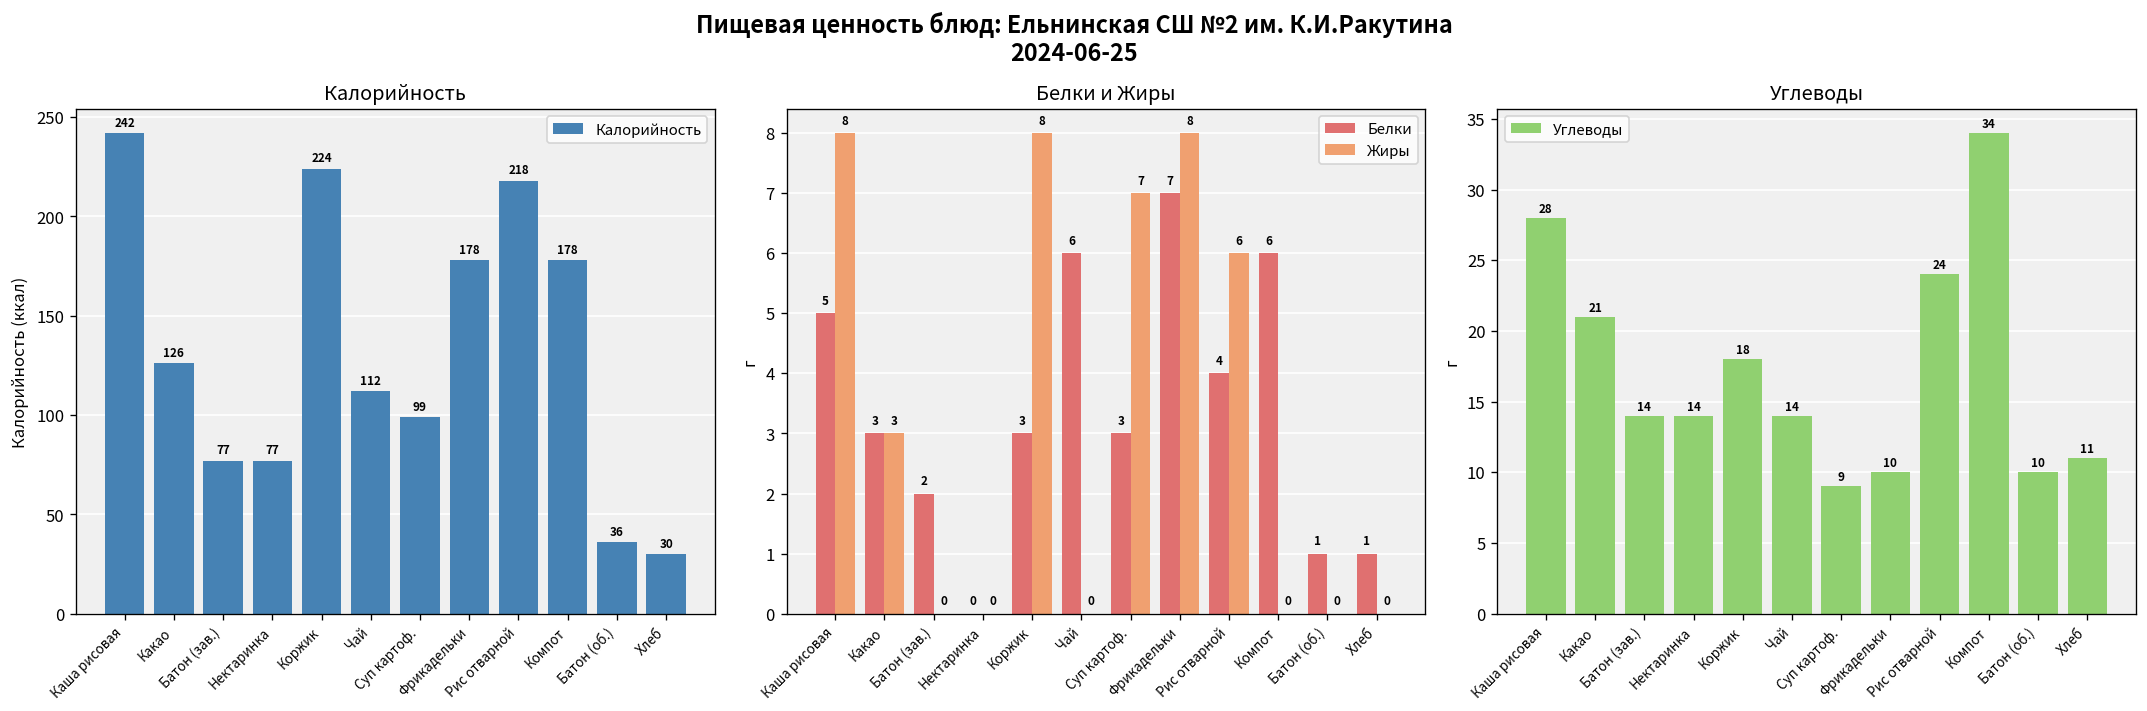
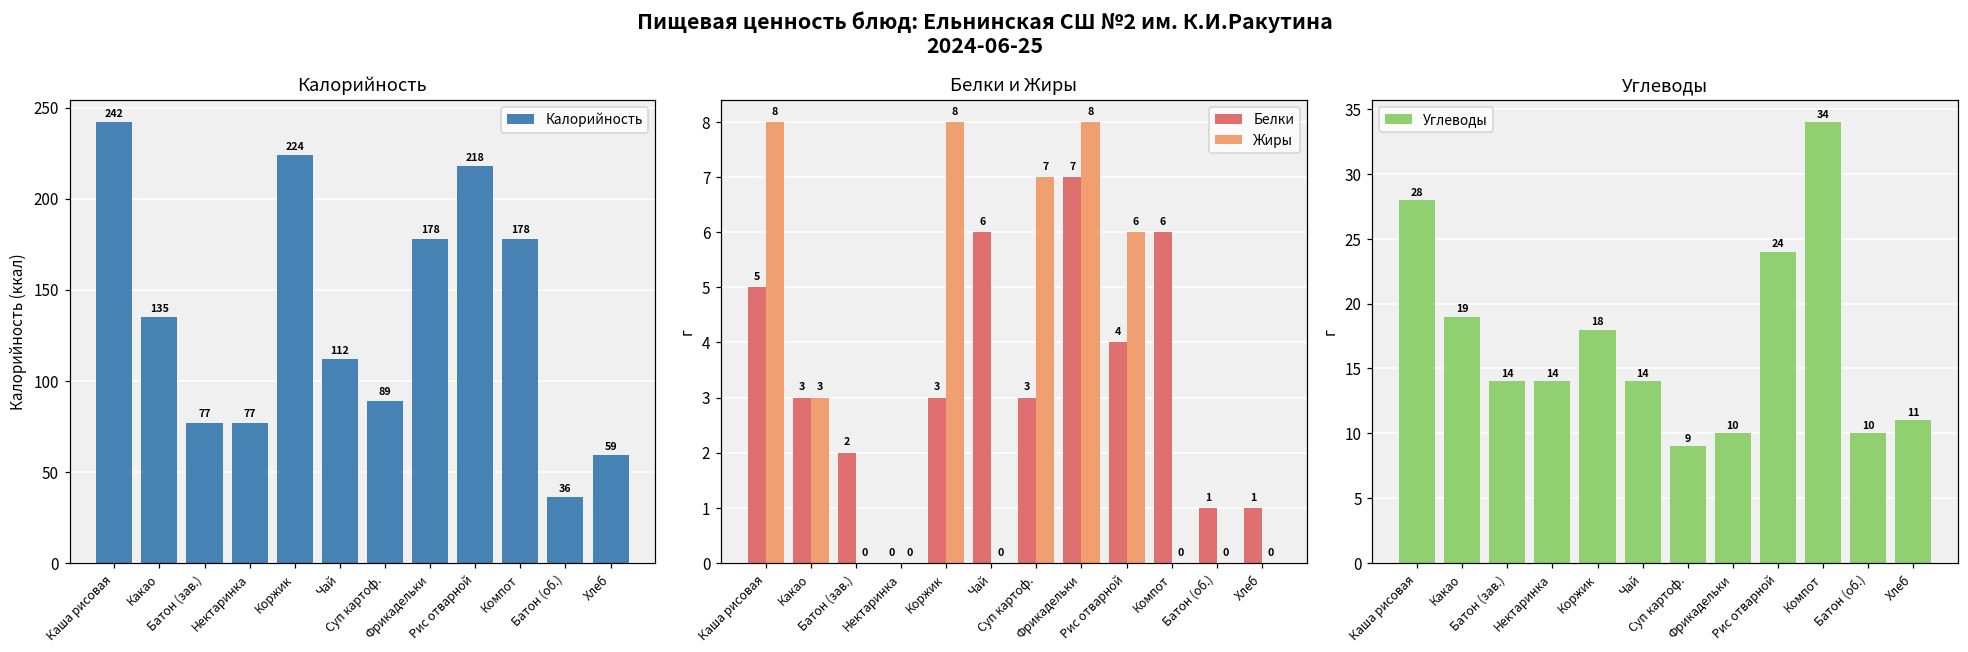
  {
    "Калорийность": {
      "Каша рисовая": 242,
-     "Какао": 126,
+     "Какао": 135,
      "Батон (зав.)": 77,
      "Нектаринка": 77,
      "Коржик": 224,
      "Чай": 112,
-     "Суп картоф.": 99,
+     "Суп картоф.": 89,
      "Фрикадельки": 178,
      "Рис отварной": 218,
      "Компот": 178,
      "Батон (об.)": 36,
-     "Хлеб": 30
+     "Хлеб": 59
    },
    "Углеводы": {
      "Каша рисовая": 28,
-     "Какао": 21,
+     "Какао": 19,
      "Батон (зав.)": 14,
      "Нектаринка": 14,
      "Коржик": 18,
      "Чай": 14,
      "Суп картоф.": 9,
      "Фрикадельки": 10,
      "Рис отварной": 24,
      "Компот": 34,
      "Батон (об.)": 10,
      "Хлеб": 11
    }
  }
